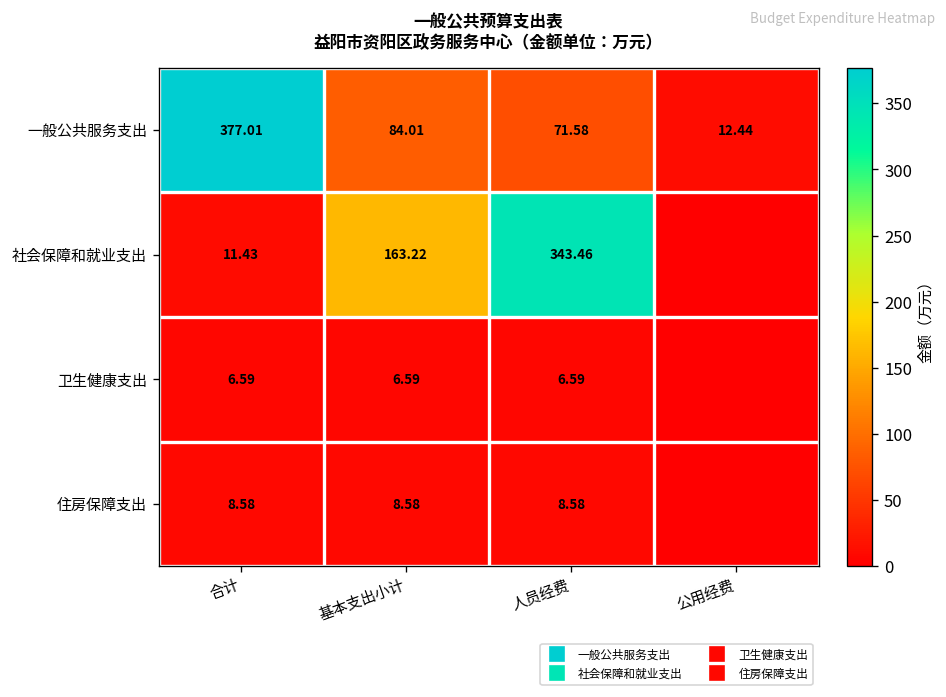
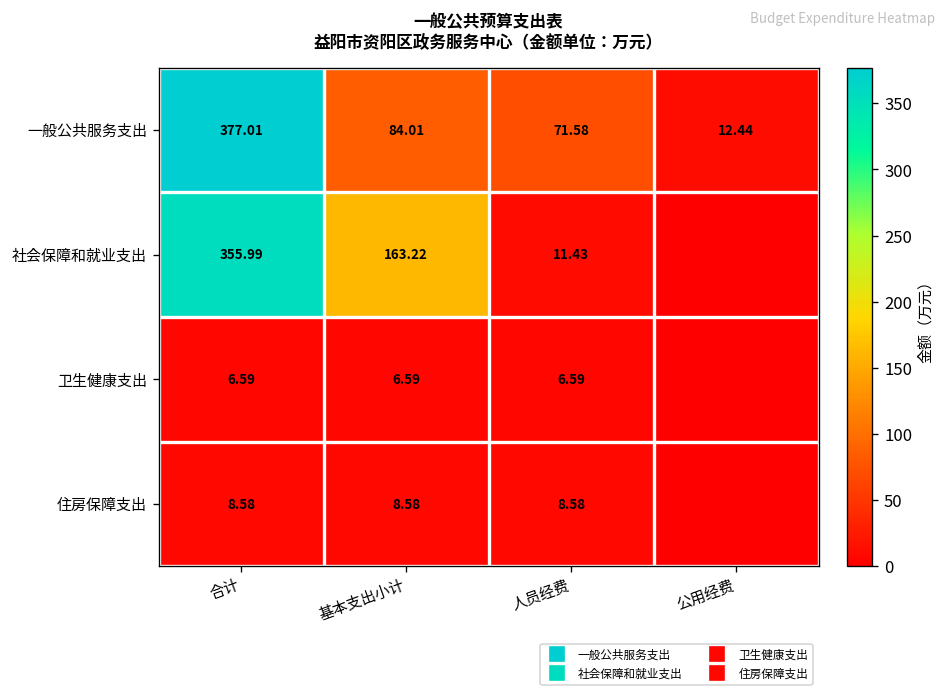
  {
    "一般公共服务支出": {
      "合计": 377.01,
      "基本支出小计": 84.01,
      "人员经费": 71.58,
      "公用经费": 12.44
    },
    "社会保障和就业支出": {
-     "合计": 11.43,
+     "合计": 355.99,
      "基本支出小计": 163.22,
-     "人员经费": 343.46
+     "人员经费": 11.43
    },
    "卫生健康支出": {
      "合计": 6.59,
      "基本支出小计": 6.59,
      "人员经费": 6.59
    },
    "住房保障支出": {
      "合计": 8.58,
      "基本支出小计": 8.58,
      "人员经费": 8.58
    }
  }
